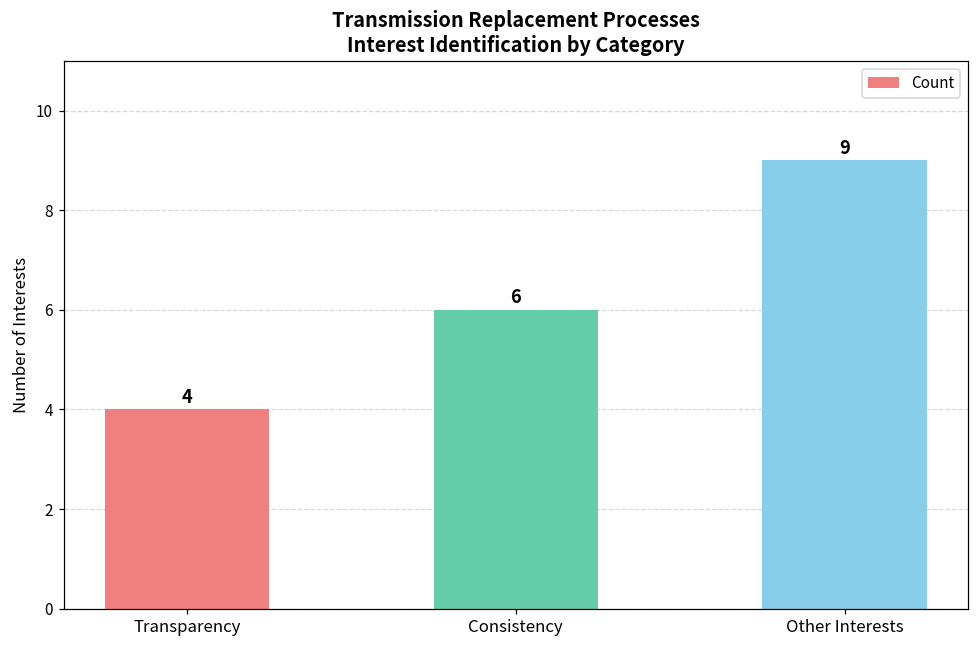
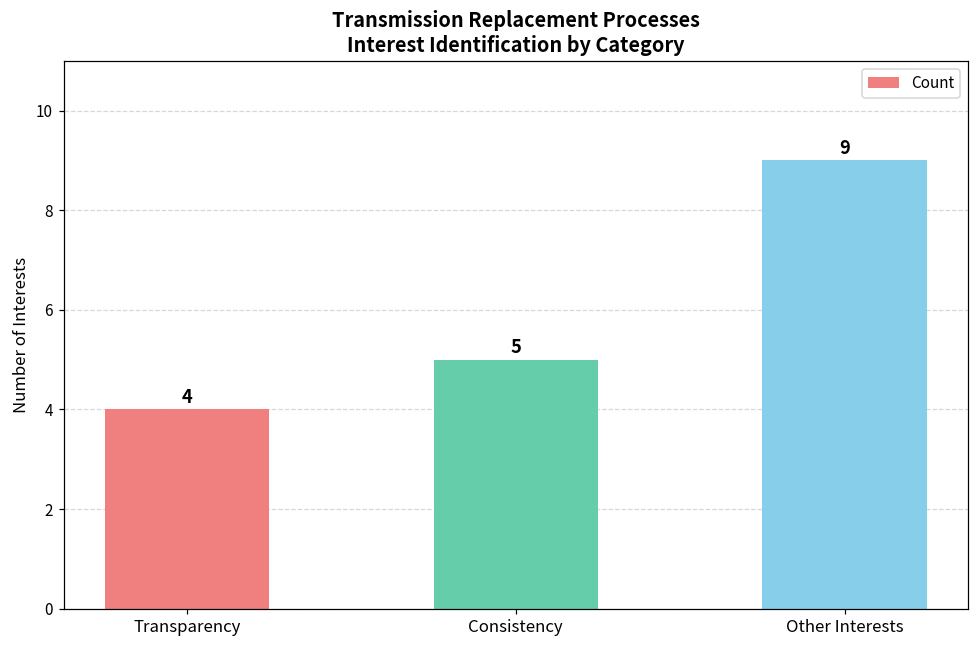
  {
    "Transparency": 4,
-   "Consistency": 6,
+   "Consistency": 5,
    "Other Interests": 9
  }
